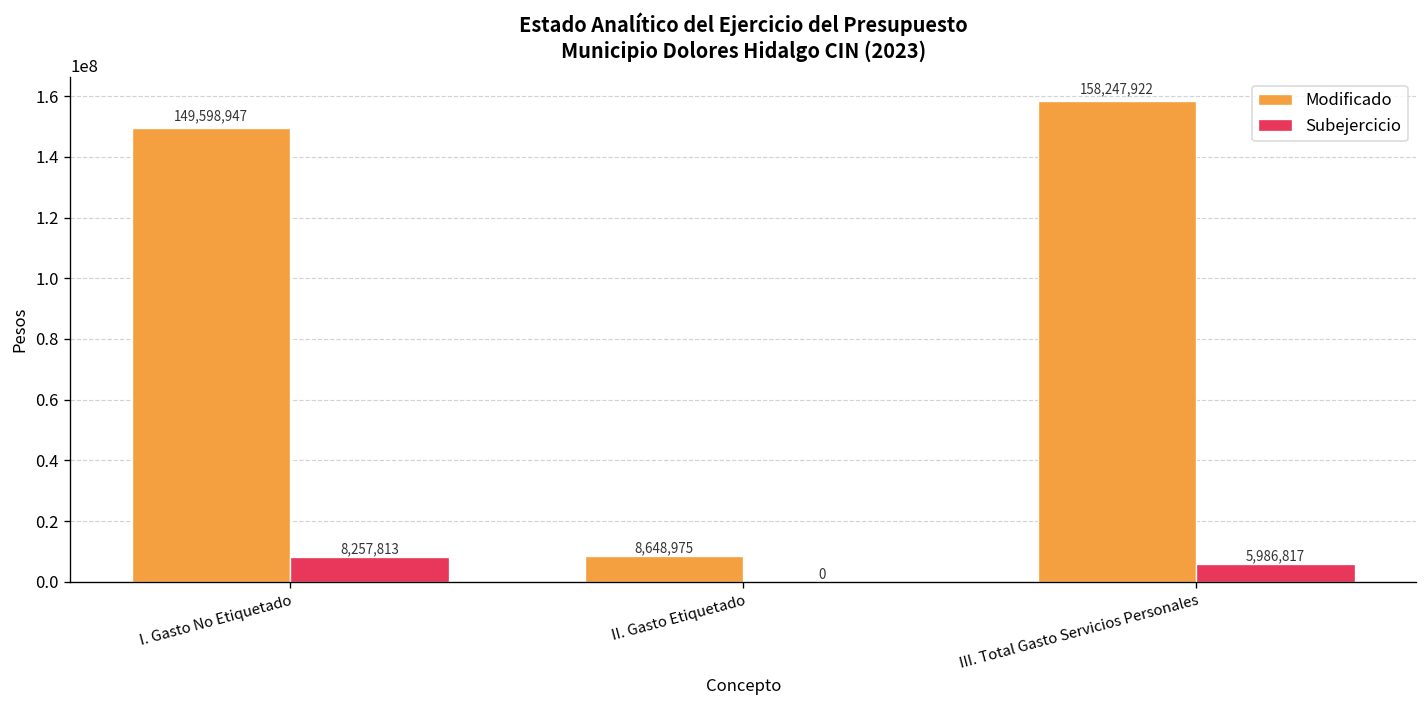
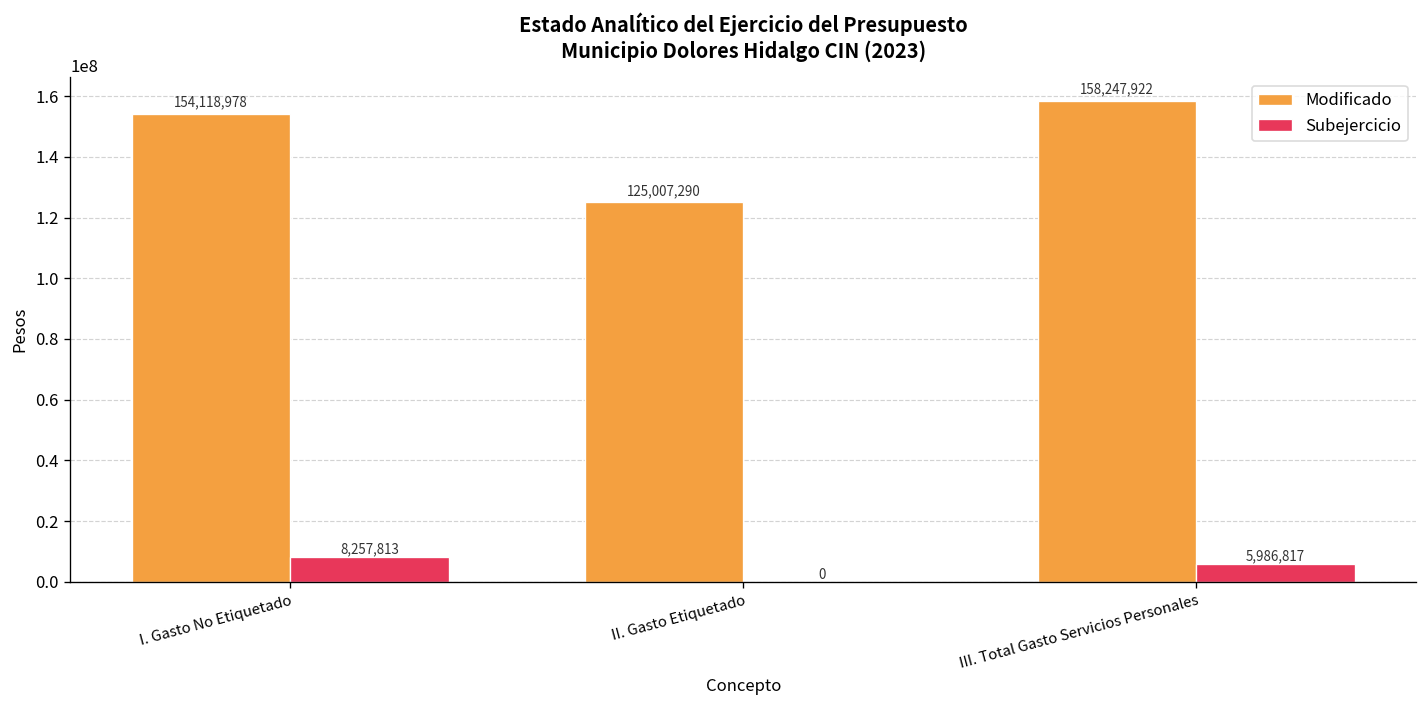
  {
    "Modificado": {
-     "I. Gasto No Etiquetado": "149,598,947",
-     "II. Gasto Etiquetado": "8,648,975",
+     "I. Gasto No Etiquetado": "154,118,978",
+     "II. Gasto Etiquetado": "125,007,290",
      "III. Total Gasto Servicios Personales": "158,247,922"
    },
    "Subejercicio": {
      "I. Gasto No Etiquetado": "8,257,813",
      "II. Gasto Etiquetado": "0",
      "III. Total Gasto Servicios Personales": "5,986,817"
    }
  }
